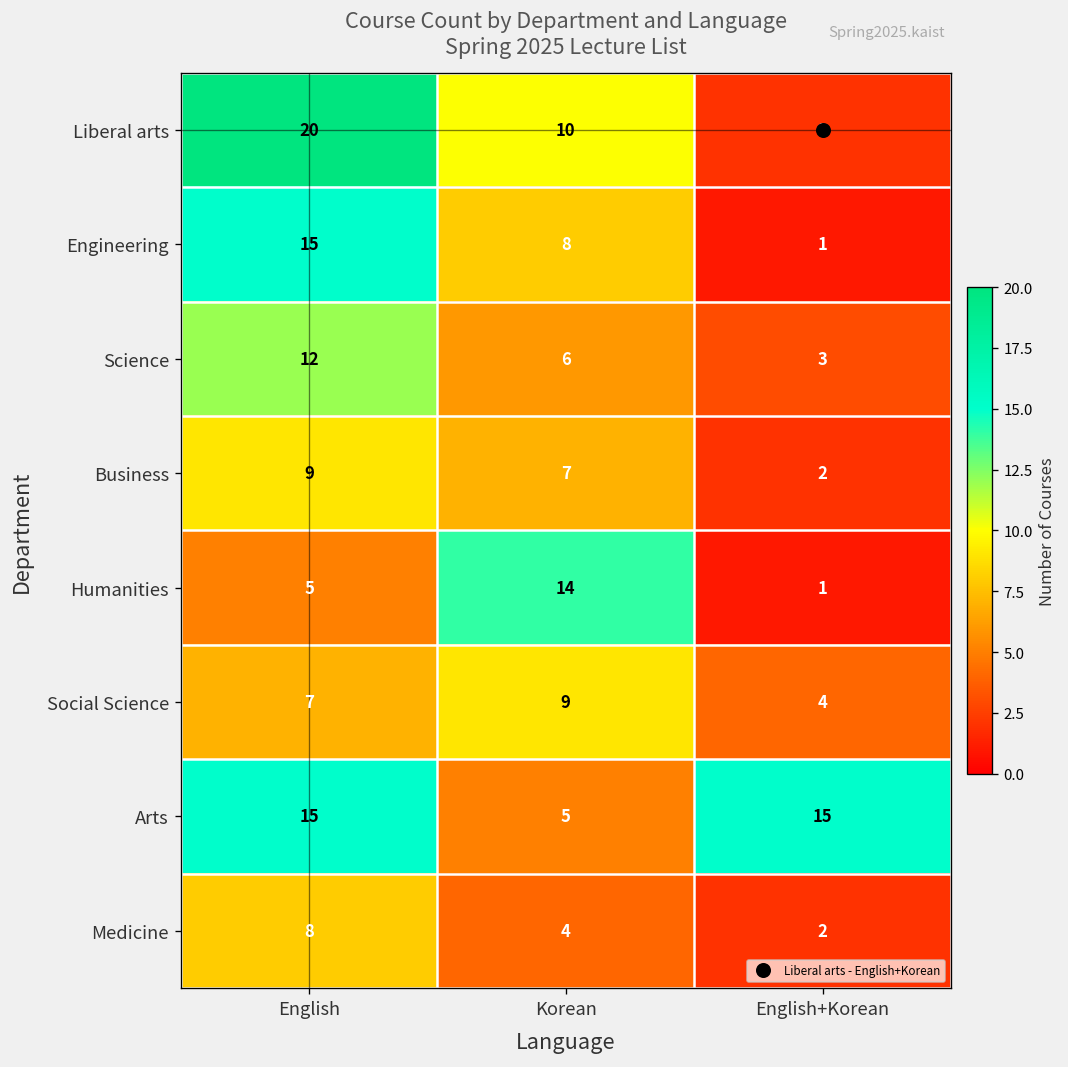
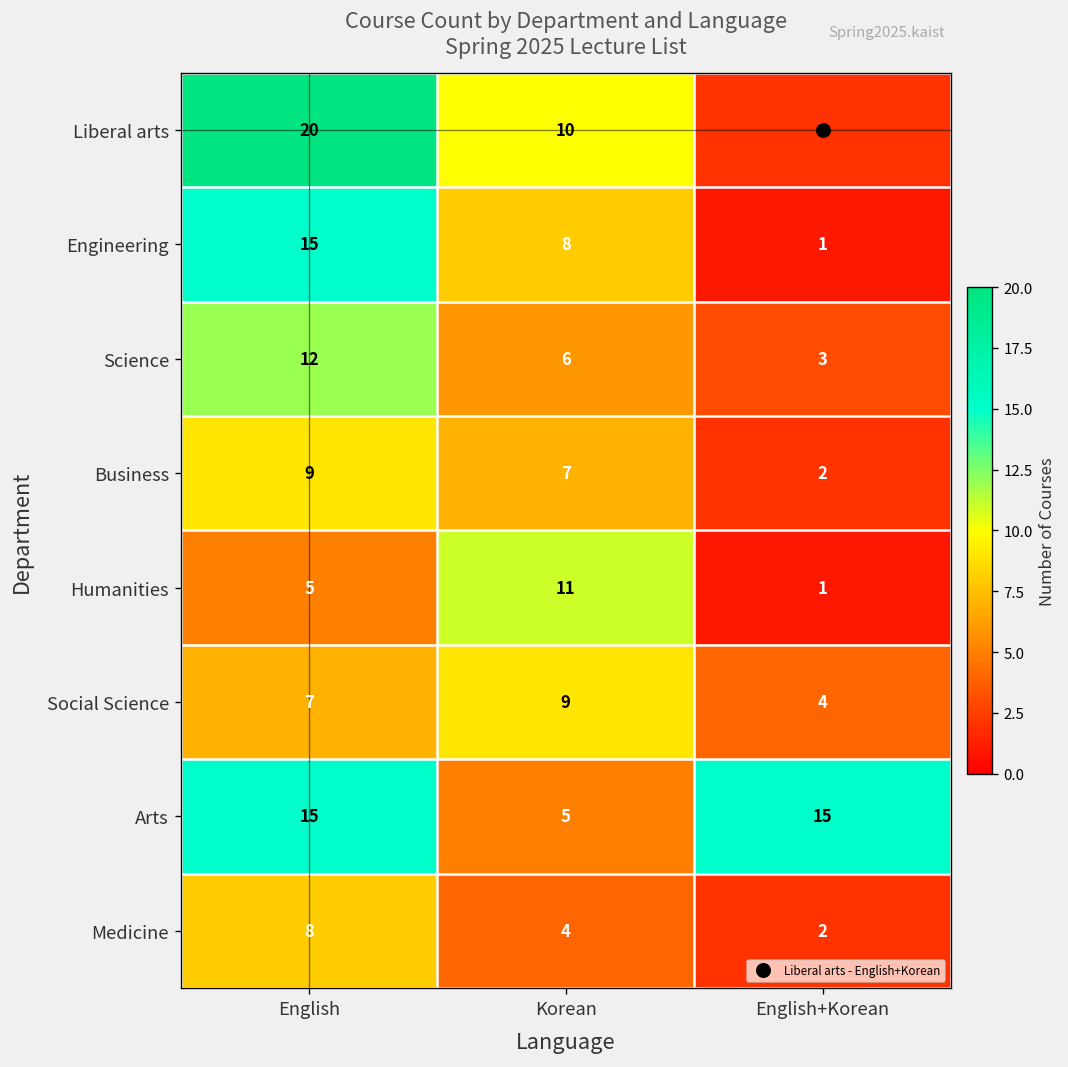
  {
    "Liberal arts": {
      "English": 20,
      "Korean": 10
    },
    "Engineering": {
      "English": 15,
      "Korean": 8,
      "English+Korean": 1
    },
    "Science": {
      "English": 12,
      "Korean": 6,
      "English+Korean": 3
    },
    "Business": {
      "English": 9,
      "Korean": 7,
      "English+Korean": 2
    },
    "Humanities": {
      "English": 5,
-     "Korean": 14,
+     "Korean": 11,
      "English+Korean": 1
    },
    "Social Science": {
      "English": 7,
      "Korean": 9,
      "English+Korean": 4
    },
    "Arts": {
      "English": 15,
      "Korean": 5,
      "English+Korean": 15
    },
    "Medicine": {
      "English": 8,
      "Korean": 4,
      "English+Korean": 2
    }
  }
